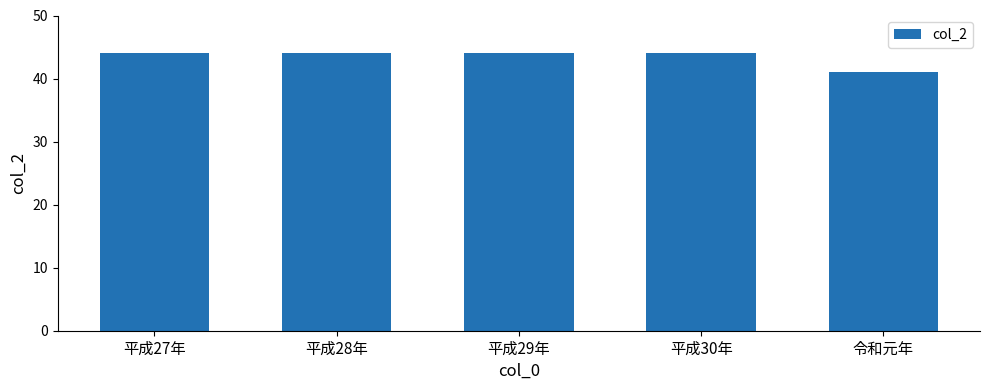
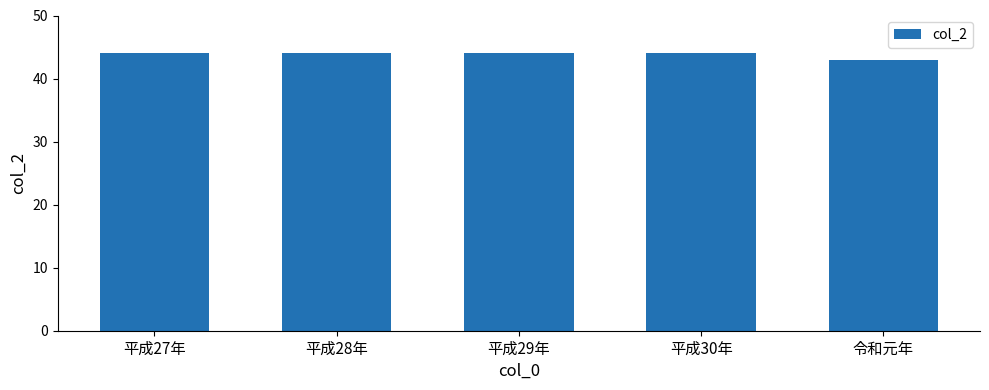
  {
    "平成27年": 44,
    "平成28年": 44,
    "平成29年": 44,
    "平成30年": 44,
-   "令和元年": 41
+   "令和元年": 43
  }
